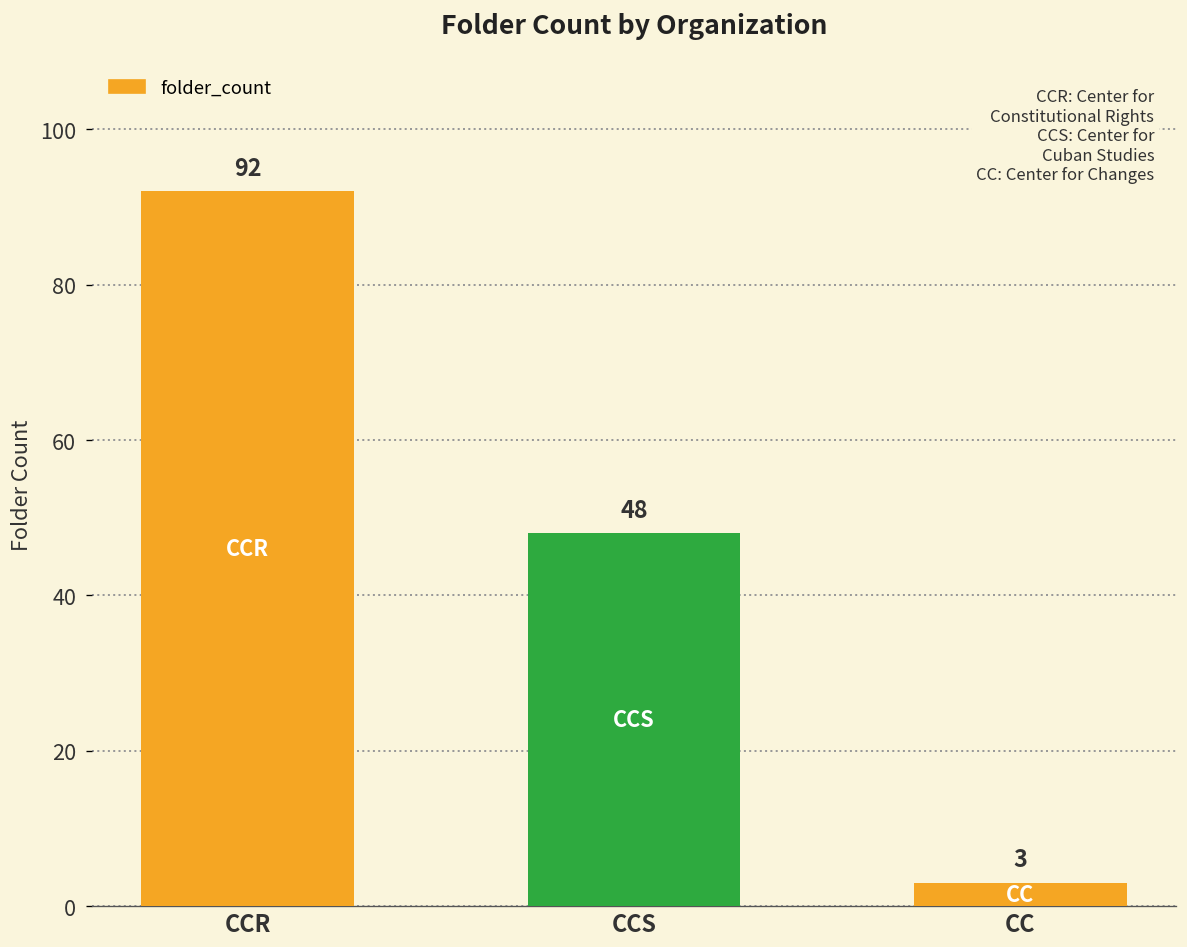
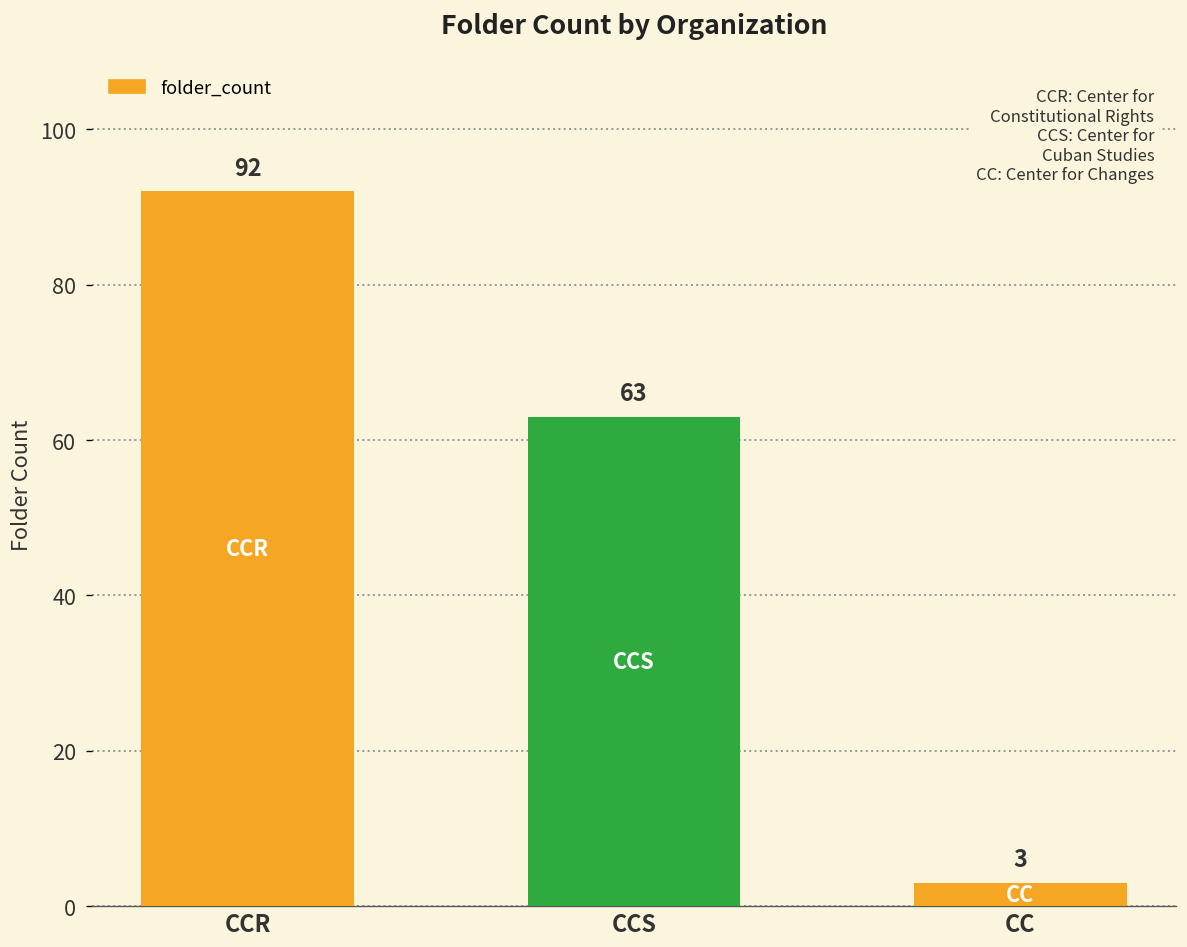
  {
    "CCR": 92,
-   "CCS": 48,
+   "CCS": 63,
    "CC": 3
  }
